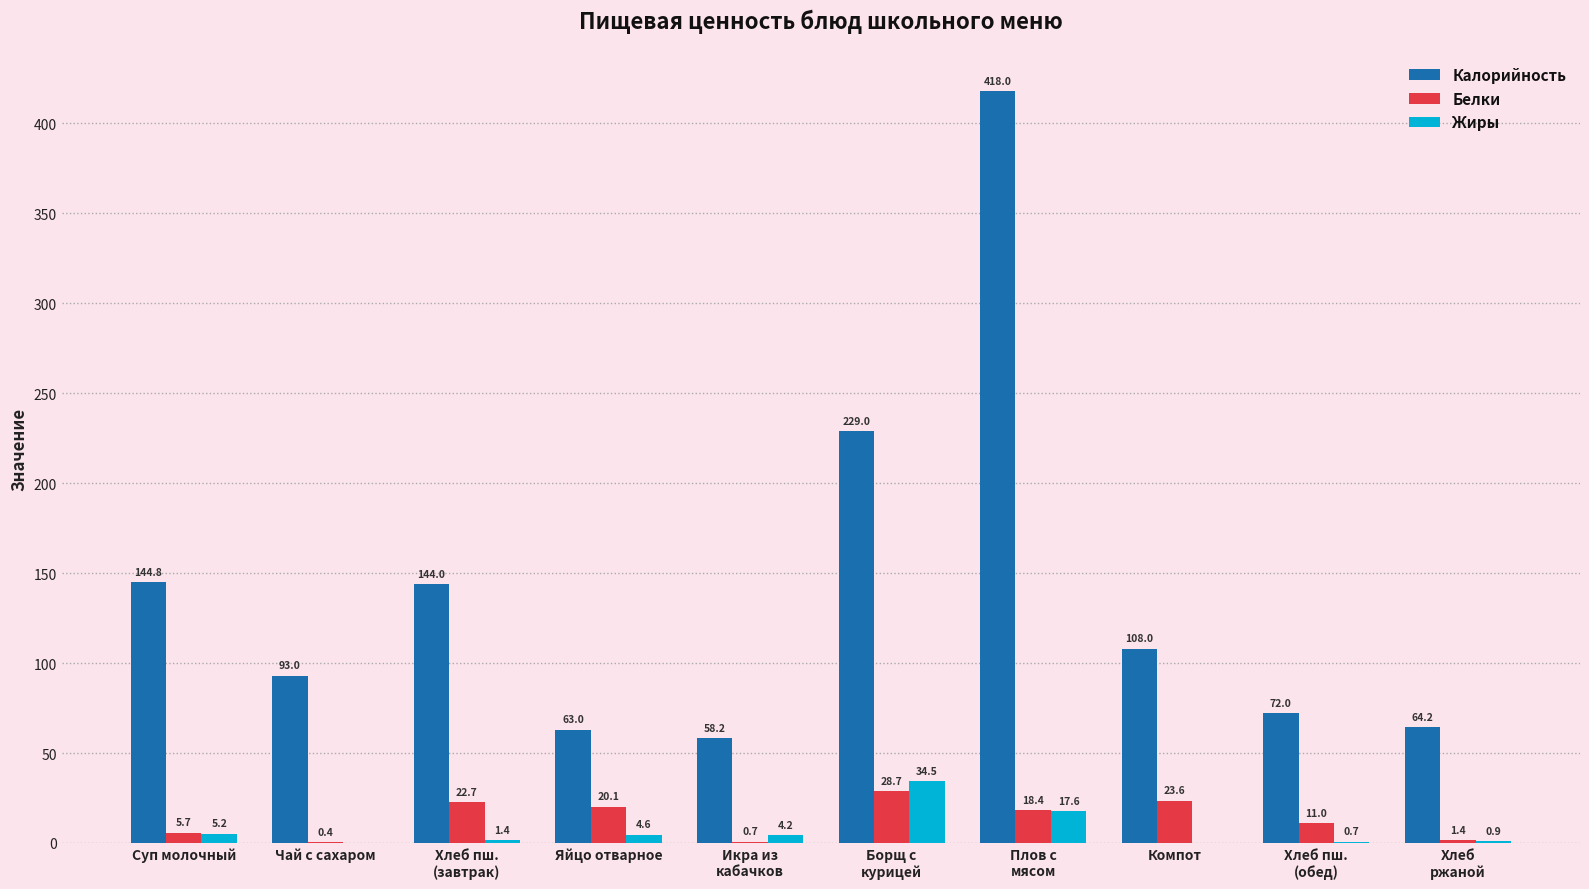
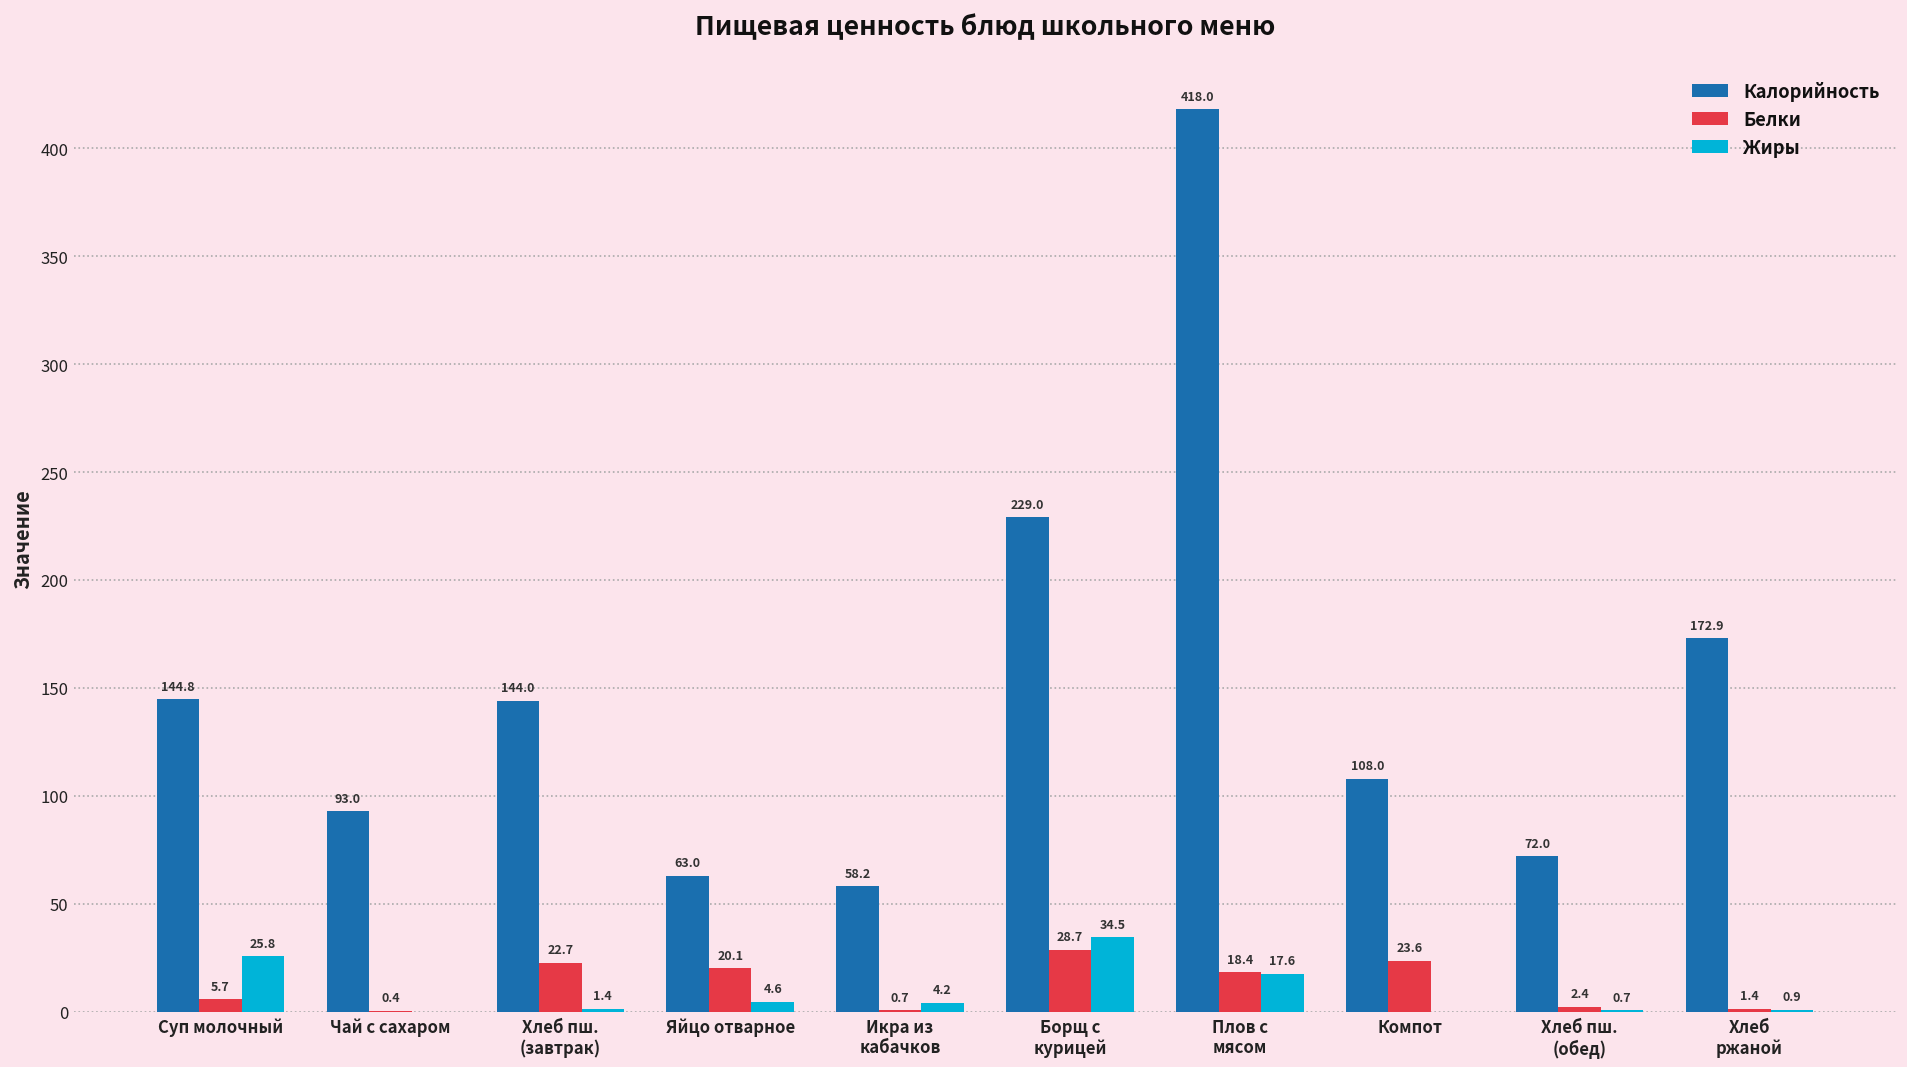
  {
    "Калорийность": {
      "Суп молочный": 144.8,
      "Чай с сахаром": 93.0,
      "Хлеб пш. (завтрак)": 144.0,
      "Яйцо отварное": 63.0,
      "Икра из кабачков": 58.2,
      "Борщ с курицей": 229.0,
      "Плов с мясом": 418.0,
      "Компот": 108.0,
      "Хлеб пш. (обед)": 72.0,
-     "Хлеб ржаной": 64.2
+     "Хлеб ржаной": 172.9
    },
    "Белки": {
      "Суп молочный": 5.7,
      "Чай с сахаром": 0.4,
      "Хлеб пш. (завтрак)": 22.7,
      "Яйцо отварное": 20.1,
      "Икра из кабачков": 0.7,
      "Борщ с курицей": 28.7,
      "Плов с мясом": 18.4,
      "Компот": 23.6,
-     "Хлеб пш. (обед)": 11.0,
+     "Хлеб пш. (обед)": 2.4,
      "Хлеб ржаной": 1.4
    },
    "Жиры": {
-     "Суп молочный": 5.2,
+     "Суп молочный": 25.8,
      "Хлеб пш. (завтрак)": 1.4,
      "Яйцо отварное": 4.6,
      "Икра из кабачков": 4.2,
      "Борщ с курицей": 34.5,
      "Плов с мясом": 17.6,
      "Хлеб пш. (обед)": 0.7,
      "Хлеб ржаной": 0.9
    }
  }
